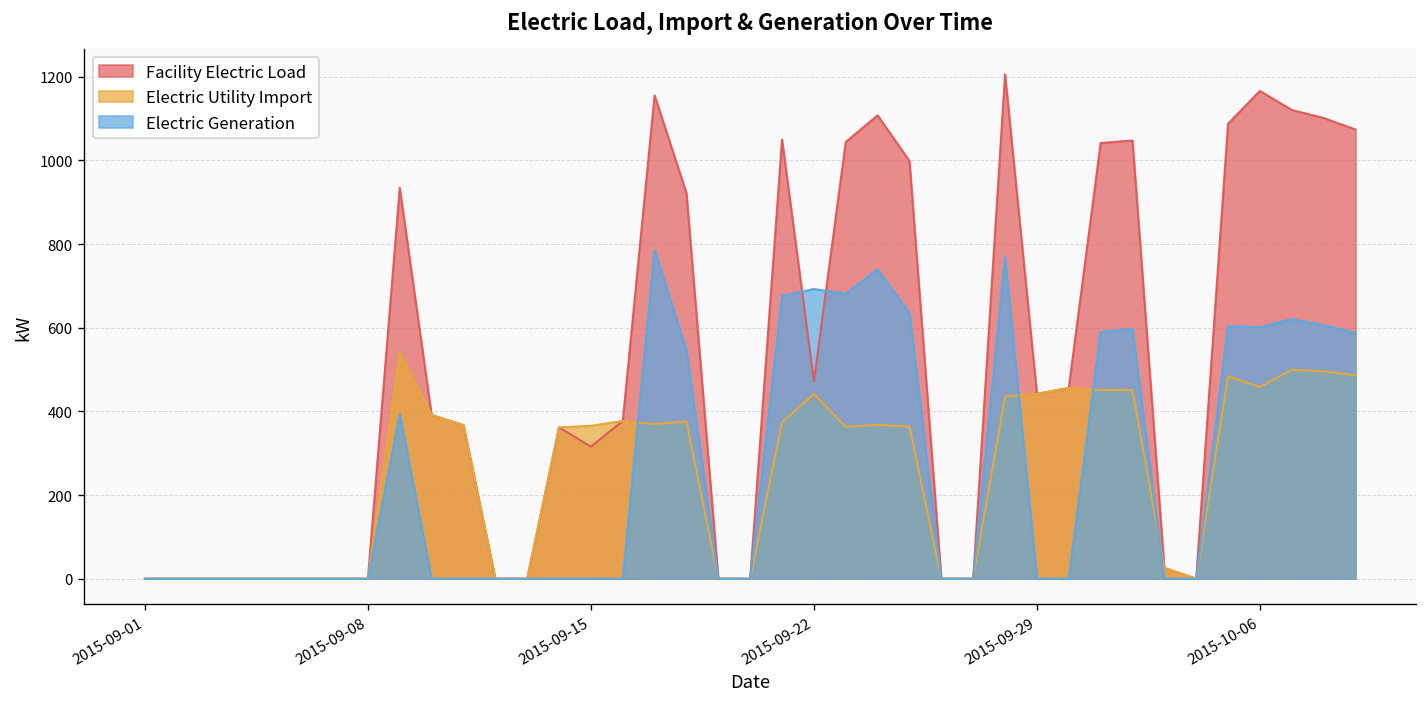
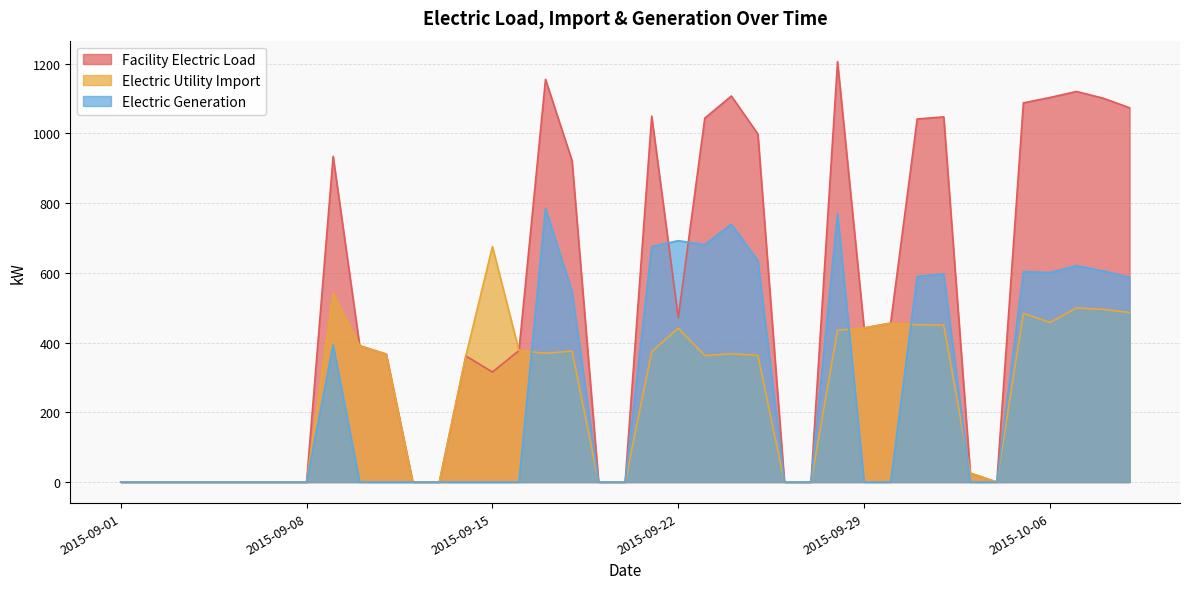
  {
    "Facility Electric Load": {
      "2015-09-15": 320,
      "2015-09-22": 470,
-     "2015-10-06": 1170
+     "2015-10-06": 1100
    },
    "Electric Utility Import": {
-     "2015-09-15": 370,
+     "2015-09-15": 680,
      "2015-09-22": 440,
      "2015-10-06": 460
    },
    "Electric Generation": {
      "2015-09-15": 0,
      "2015-09-22": 690,
      "2015-09-29": 0,
      "2015-10-06": 600
    }
  }
